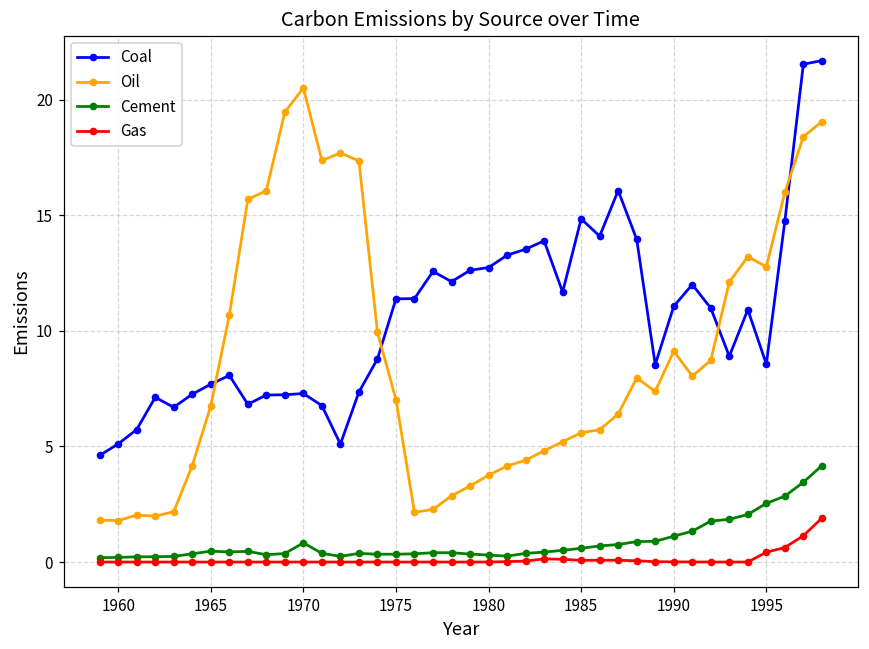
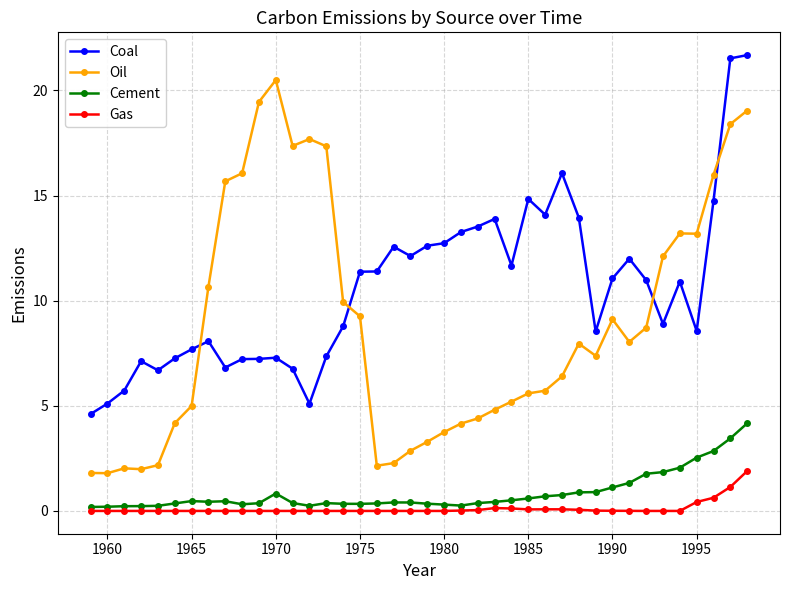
  {
    "Coal": {
      "1960": 5.1,
      "1965": 7.7,
      "1970": 7.3,
      "1975": 11.4,
      "1980": 12.7,
      "1985": 14.8,
      "1990": 11.1,
      "1995": 8.6
    },
    "Oil": {
      "1960": 1.8,
-     "1965": 6.8,
+     "1965": 5.0,
      "1970": 20.5,
-     "1975": 7.0,
+     "1975": 9.3,
      "1980": 3.8,
      "1985": 5.6,
      "1990": 9.1,
-     "1995": 12.8
+     "1995": 13.2
    },
    "Cement": {
      "1960": 0.2,
      "1965": 0.5,
      "1970": 0.8,
      "1975": 0.3,
      "1980": 0.3,
      "1985": 0.6,
      "1990": 1.1,
      "1995": 2.5
    },
    "Gas": {
      "1960": 0.0,
      "1965": 0.0,
      "1970": 0.0,
      "1975": 0.0,
      "1980": 0.0,
      "1985": 0.1,
      "1990": 0.0,
      "1995": 0.4
    }
  }
